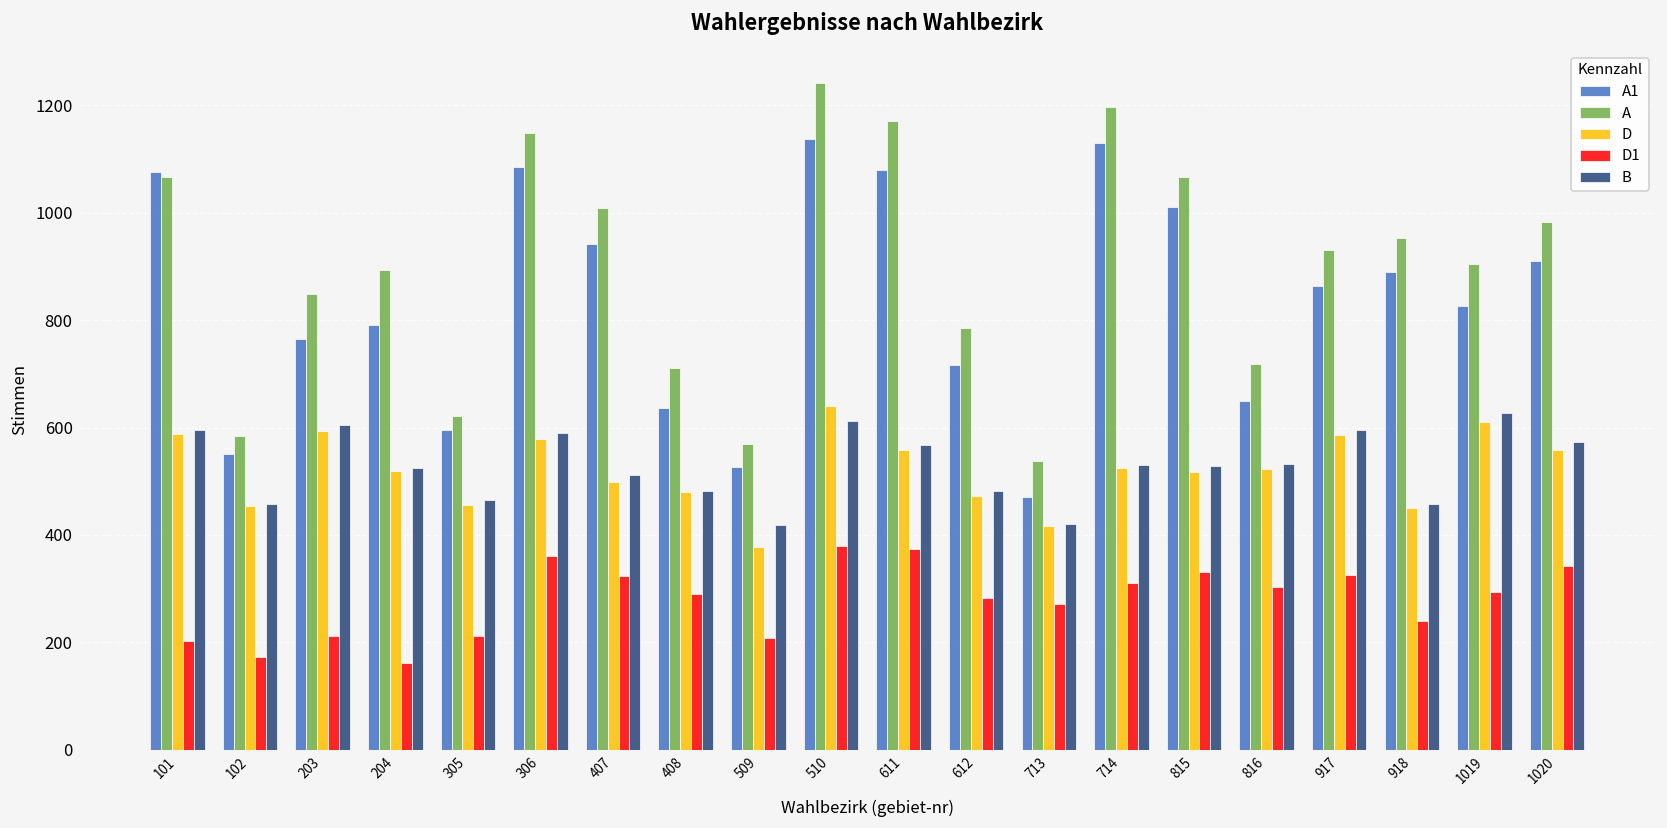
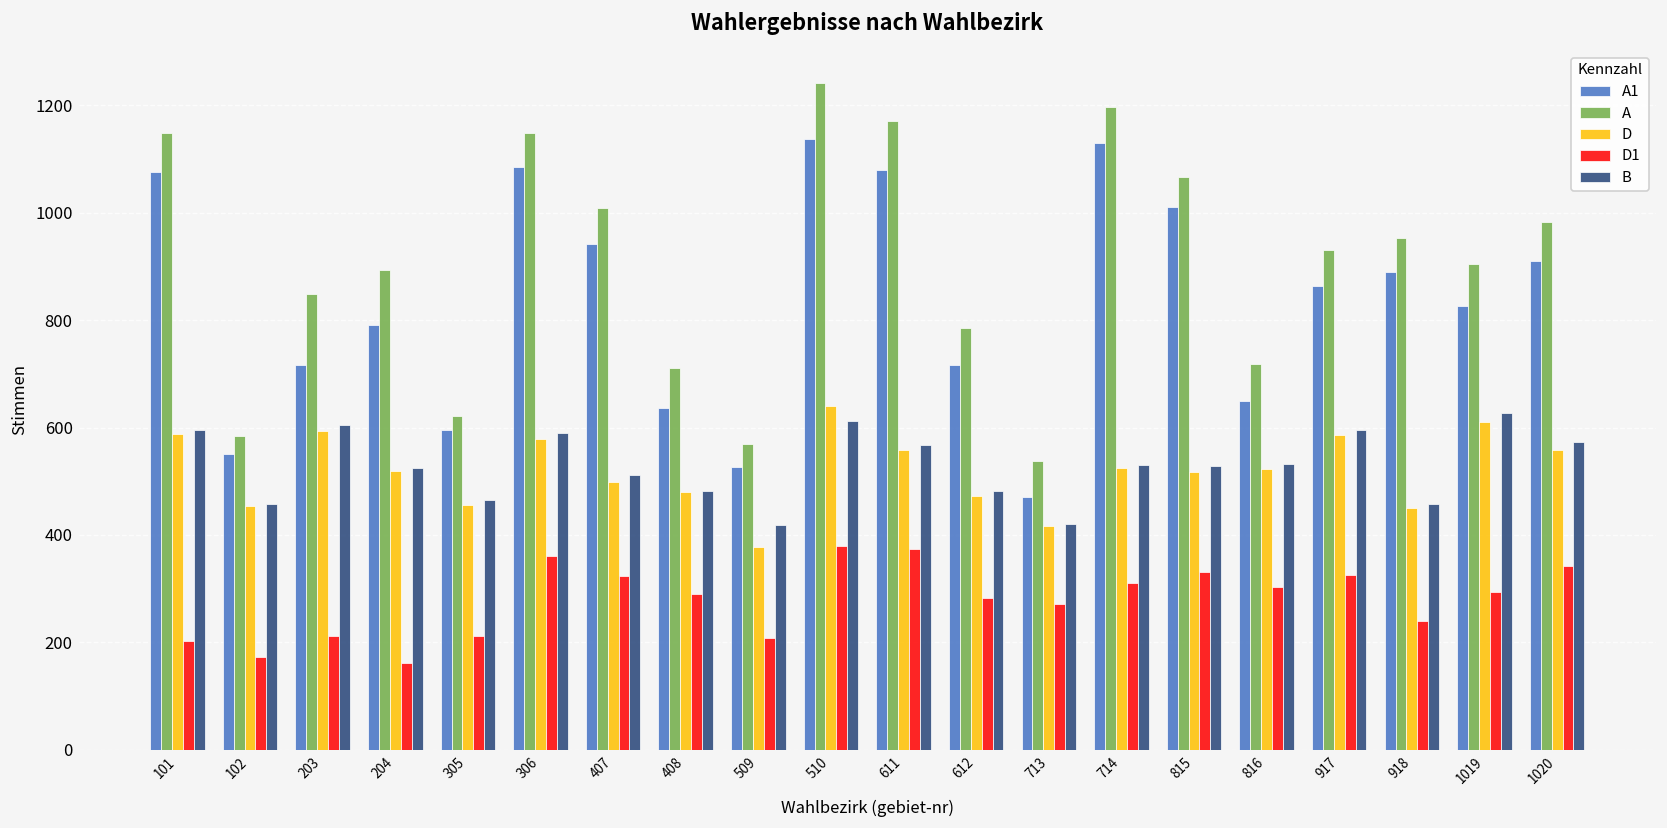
  {
    "A1": {
      "101": 1080,
      "102": 550,
-     "203": 760,
+     "203": 720,
      "204": 790,
      "305": 600,
      "306": 1090,
      "407": 940,
      "408": 640,
      "509": 530,
      "510": 1140,
      "611": 1080,
      "612": 720,
      "713": 470,
      "714": 1130,
      "815": 1010,
      "816": 650,
      "917": 860,
      "918": 890,
      "1019": 830,
      "1020": 910
    },
    "A": {
-     "101": 1070,
+     "101": 1150,
      "102": 580,
      "203": 850,
      "204": 890,
      "305": 620,
      "306": 1150,
      "407": 1010,
      "408": 710,
      "509": 570,
      "510": 1240,
      "611": 1170,
      "612": 790,
      "713": 540,
      "714": 1200,
      "815": 1070,
      "816": 720,
      "917": 930,
      "918": 950,
      "1019": 910,
      "1020": 980
    },
    "D": {
      "101": 590,
      "102": 450,
      "203": 590,
      "204": 520,
      "305": 460,
      "306": 580,
      "407": 500,
      "408": 480,
      "509": 380,
      "510": 640,
      "611": 560,
      "612": 470,
      "713": 420,
      "714": 530,
      "815": 520,
      "816": 520,
      "917": 590,
      "918": 450,
      "1019": 610,
      "1020": 560
    },
    "D1": {
      "101": 200,
      "102": 170,
      "203": 210,
      "204": 160,
      "305": 210,
      "306": 360,
      "407": 320,
      "408": 290,
      "509": 210,
      "510": 380,
      "611": 370,
      "612": 280,
      "713": 270,
      "714": 310,
      "815": 330,
      "816": 300,
      "917": 330,
      "918": 240,
      "1019": 290,
      "1020": 340
    },
    "B": {
      "101": 600,
      "102": 460,
      "203": 610,
      "204": 530,
      "305": 470,
      "306": 590,
      "407": 510,
      "408": 480,
      "509": 420,
      "510": 610,
      "611": 570,
      "612": 480,
      "713": 420,
      "714": 530,
      "815": 530,
      "816": 530,
      "917": 600,
      "918": 460,
      "1019": 630,
      "1020": 570
    }
  }
